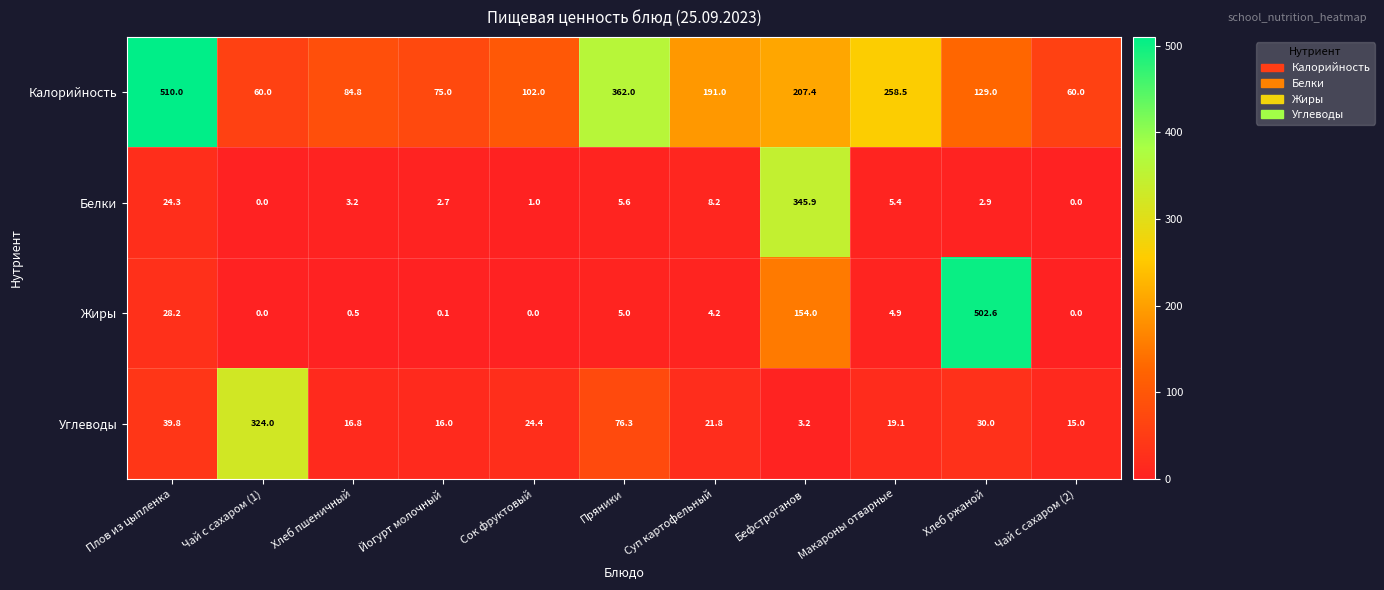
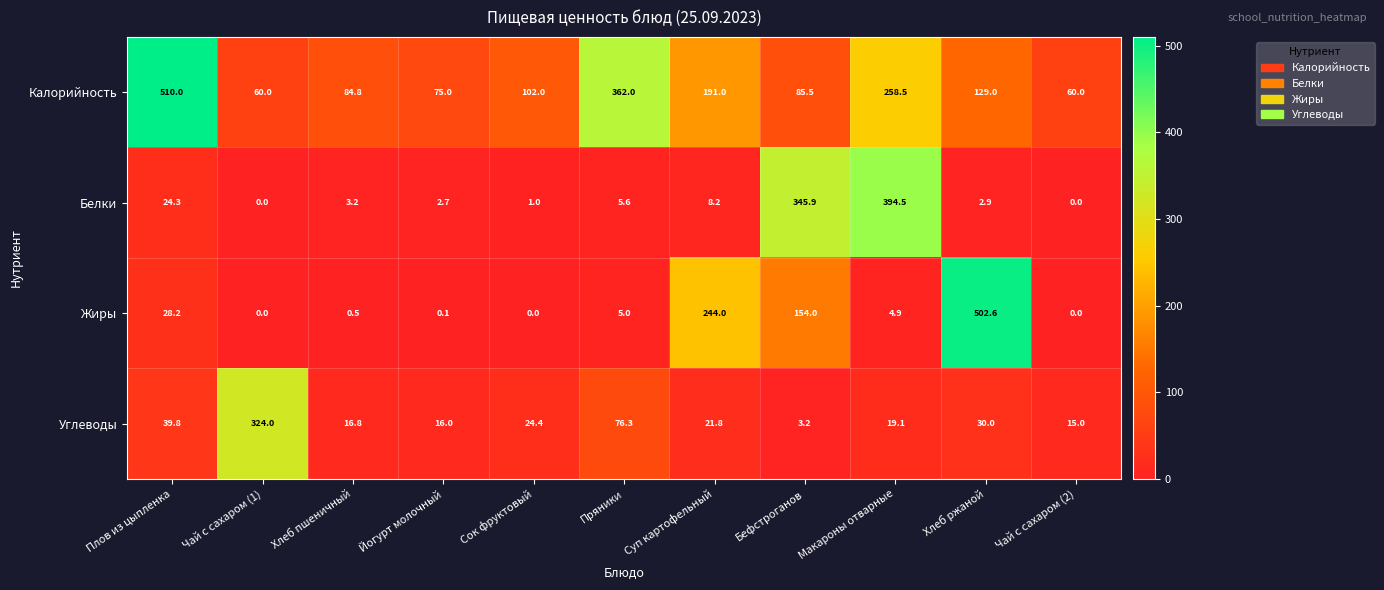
  {
    "Калорийность": {
      "Плов из цыпленка": 510.0,
      "Чай с сахаром (1)": 60.0,
      "Хлеб пшеничный": 84.8,
      "Йогурт молочный": 75.0,
      "Сок фруктовый": 102.0,
      "Пряники": 362.0,
      "Суп картофельный": 191.0,
-     "Бефстроганов": 207.4,
+     "Бефстроганов": 85.5,
      "Макароны отварные": 258.5,
      "Хлеб ржаной": 129.0,
      "Чай с сахаром (2)": 60.0
    },
    "Белки": {
      "Плов из цыпленка": 24.3,
      "Чай с сахаром (1)": 0.0,
      "Хлеб пшеничный": 3.2,
      "Йогурт молочный": 2.7,
      "Сок фруктовый": 1.0,
      "Пряники": 5.6,
      "Суп картофельный": 8.2,
      "Бефстроганов": 345.9,
-     "Макароны отварные": 5.4,
+     "Макароны отварные": 394.5,
      "Хлеб ржаной": 2.9,
      "Чай с сахаром (2)": 0.0
    },
    "Жиры": {
      "Плов из цыпленка": 28.2,
      "Чай с сахаром (1)": 0.0,
      "Хлеб пшеничный": 0.5,
      "Йогурт молочный": 0.1,
      "Сок фруктовый": 0.0,
      "Пряники": 5.0,
-     "Суп картофельный": 4.2,
+     "Суп картофельный": 244.0,
      "Бефстроганов": 154.0,
      "Макароны отварные": 4.9,
      "Хлеб ржаной": 502.6,
      "Чай с сахаром (2)": 0.0
    },
    "Углеводы": {
      "Плов из цыпленка": 39.8,
      "Чай с сахаром (1)": 324.0,
      "Хлеб пшеничный": 16.8,
      "Йогурт молочный": 16.0,
      "Сок фруктовый": 24.4,
      "Пряники": 76.3,
      "Суп картофельный": 21.8,
      "Бефстроганов": 3.2,
      "Макароны отварные": 19.1,
      "Хлеб ржаной": 30.0,
      "Чай с сахаром (2)": 15.0
    }
  }
